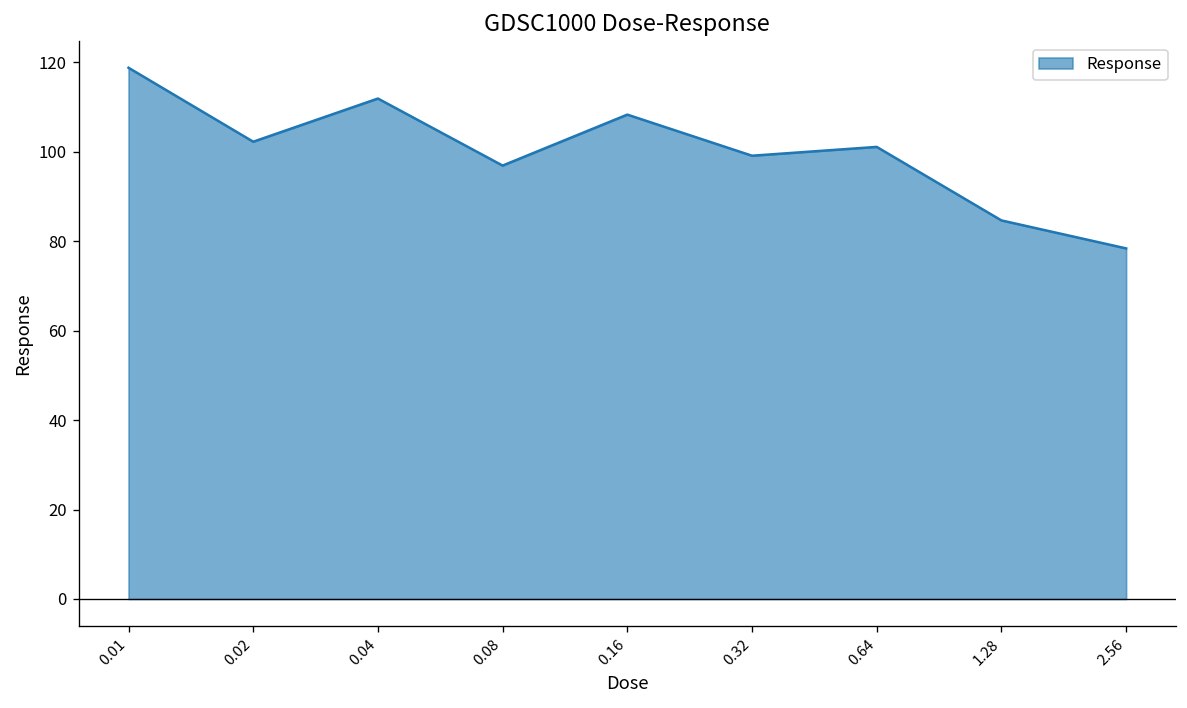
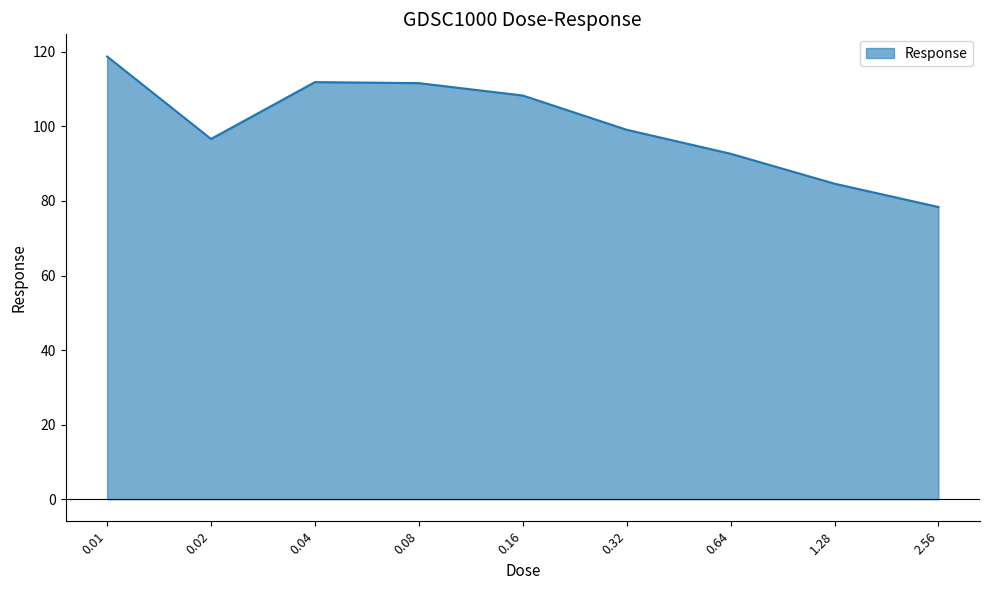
  {
    "0.01": 119,
-   "0.02": 102,
+   "0.02": 97,
    "0.04": 112,
-   "0.08": 97,
+   "0.08": 112,
    "0.16": 108,
    "0.32": 99,
-   "0.64": 101,
+   "0.64": 93,
    "1.28": 85,
    "2.56": 78
  }
